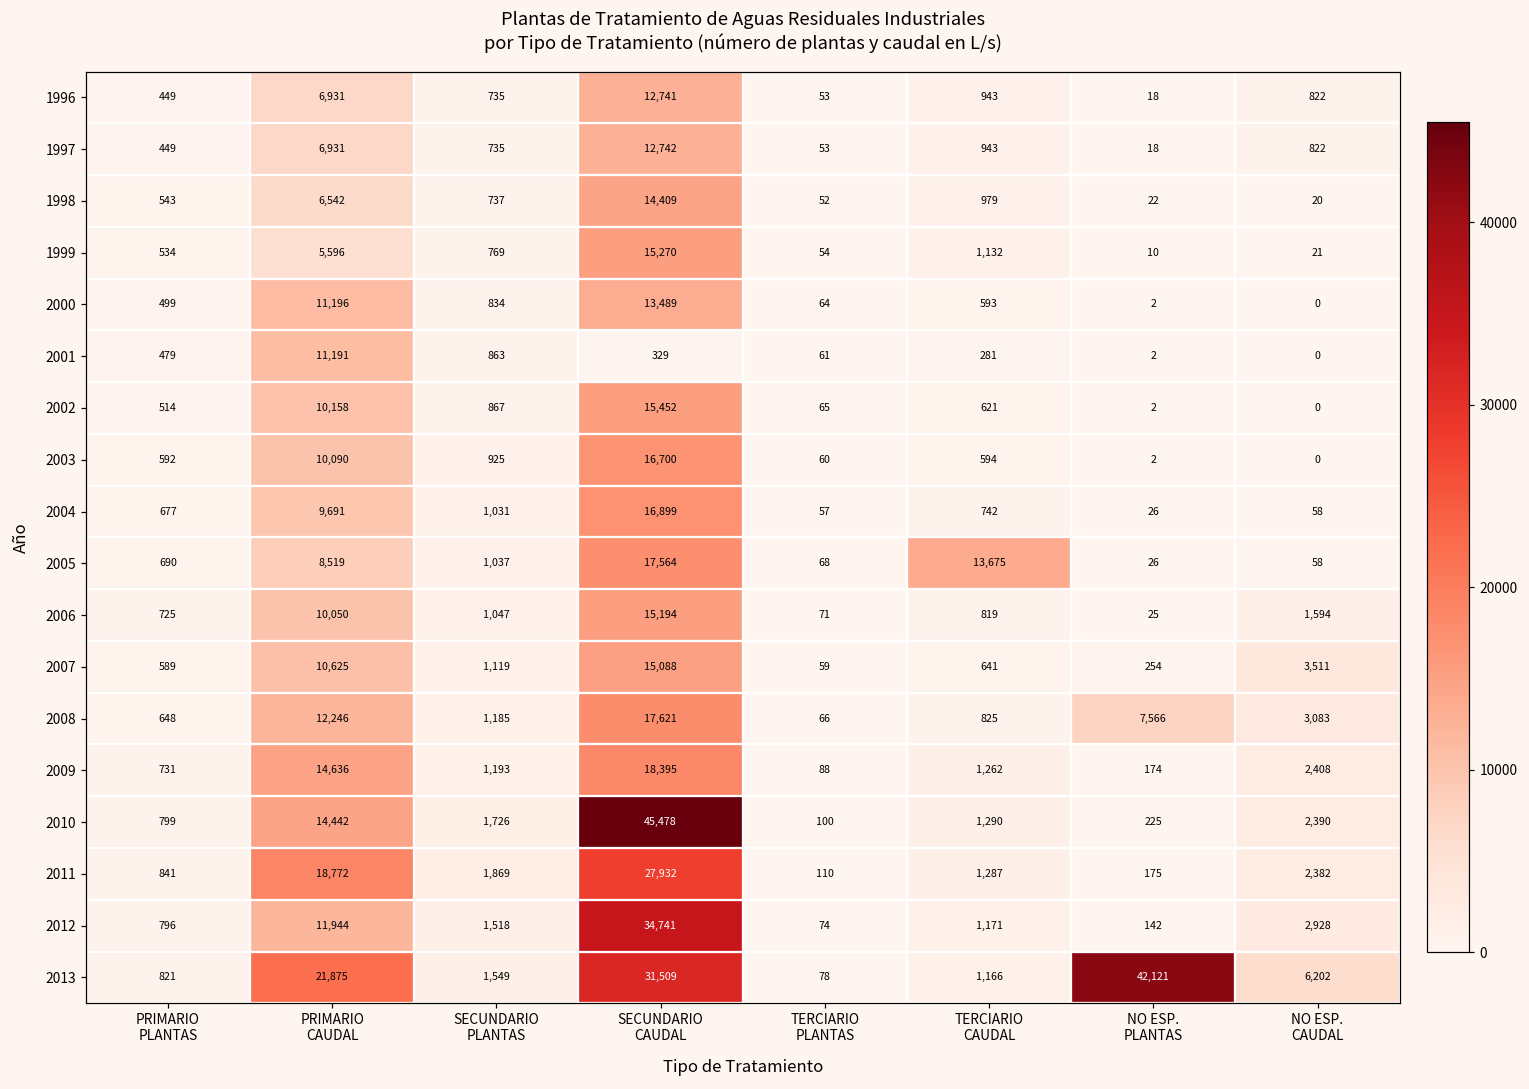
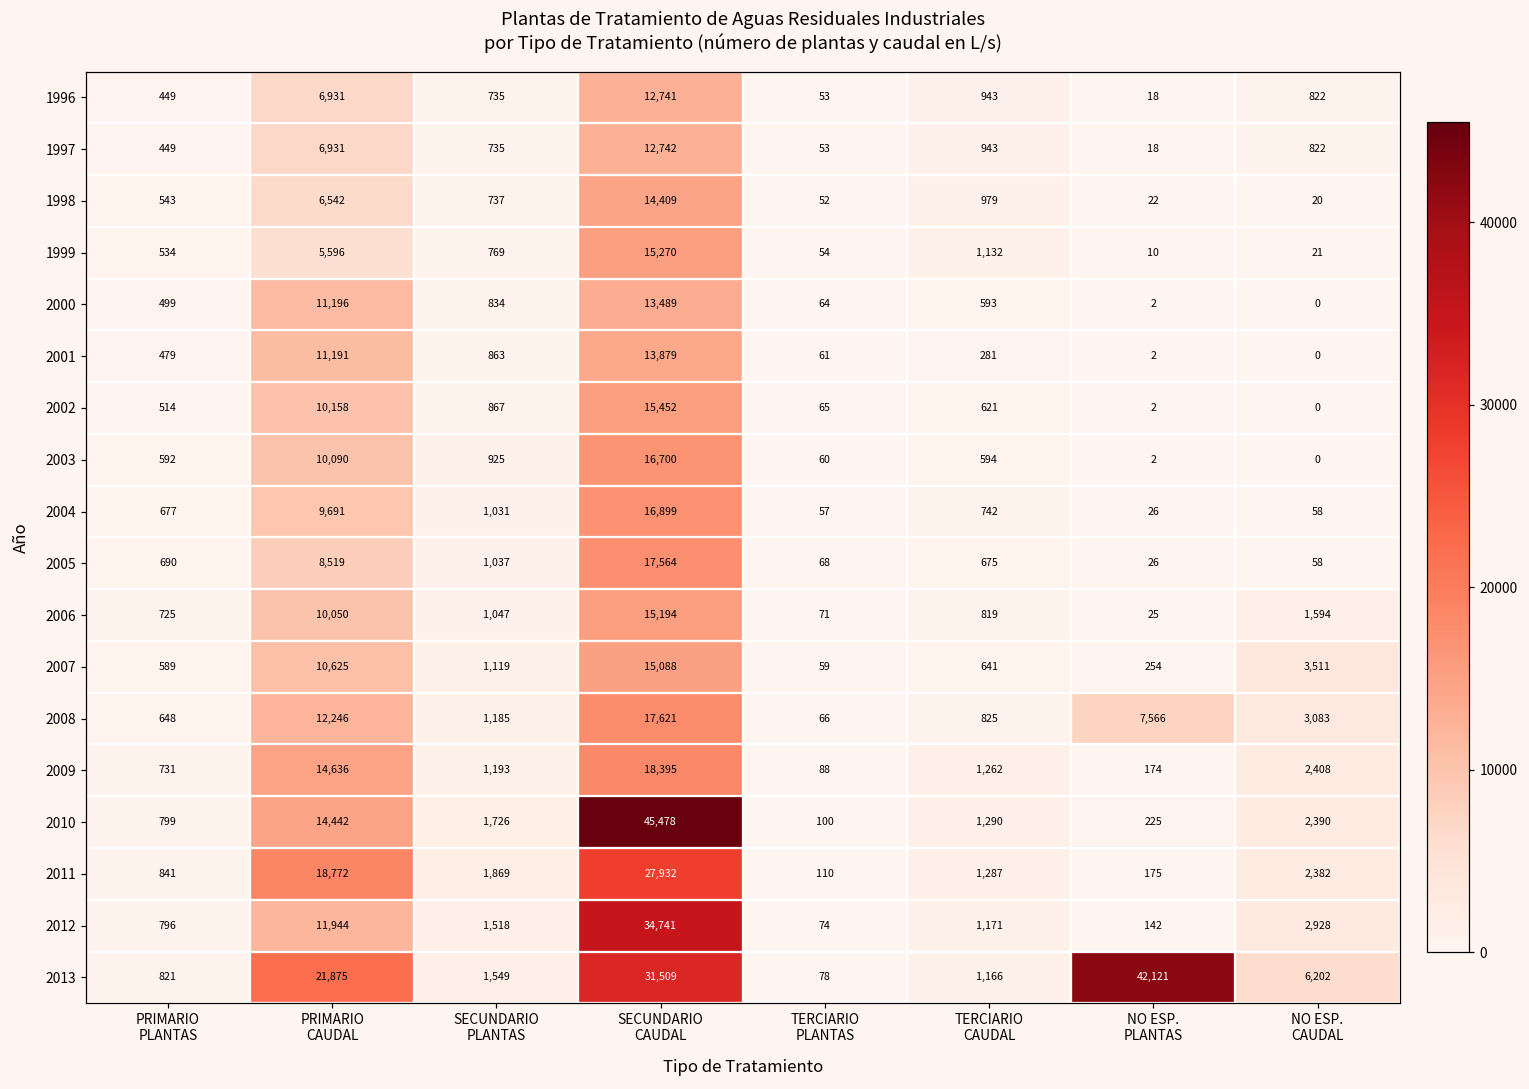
  {
    "1996": {
      "PRIMARIO PLANTAS": "449",
      "PRIMARIO CAUDAL": "6,931",
      "SECUNDARIO PLANTAS": "735",
      "SECUNDARIO CAUDAL": "12,741",
      "TERCIARIO PLANTAS": "53",
      "TERCIARIO CAUDAL": "943",
      "NO ESP. PLANTAS": "18",
      "NO ESP. CAUDAL": "822"
    },
    "1997": {
      "PRIMARIO PLANTAS": "449",
      "PRIMARIO CAUDAL": "6,931",
      "SECUNDARIO PLANTAS": "735",
      "SECUNDARIO CAUDAL": "12,742",
      "TERCIARIO PLANTAS": "53",
      "TERCIARIO CAUDAL": "943",
      "NO ESP. PLANTAS": "18",
      "NO ESP. CAUDAL": "822"
    },
    "1998": {
      "PRIMARIO PLANTAS": "543",
      "PRIMARIO CAUDAL": "6,542",
      "SECUNDARIO PLANTAS": "737",
      "SECUNDARIO CAUDAL": "14,409",
      "TERCIARIO PLANTAS": "52",
      "TERCIARIO CAUDAL": "979",
      "NO ESP. PLANTAS": "22",
      "NO ESP. CAUDAL": "20"
    },
    "1999": {
      "PRIMARIO PLANTAS": "534",
      "PRIMARIO CAUDAL": "5,596",
      "SECUNDARIO PLANTAS": "769",
      "SECUNDARIO CAUDAL": "15,270",
      "TERCIARIO PLANTAS": "54",
      "TERCIARIO CAUDAL": "1,132",
      "NO ESP. PLANTAS": "10",
      "NO ESP. CAUDAL": "21"
    },
    "2000": {
      "PRIMARIO PLANTAS": "499",
      "PRIMARIO CAUDAL": "11,196",
      "SECUNDARIO PLANTAS": "834",
      "SECUNDARIO CAUDAL": "13,489",
      "TERCIARIO PLANTAS": "64",
      "TERCIARIO CAUDAL": "593",
      "NO ESP. PLANTAS": "2",
      "NO ESP. CAUDAL": "0"
    },
    "2001": {
      "PRIMARIO PLANTAS": "479",
      "PRIMARIO CAUDAL": "11,191",
      "SECUNDARIO PLANTAS": "863",
-     "SECUNDARIO CAUDAL": "329",
+     "SECUNDARIO CAUDAL": "13,879",
      "TERCIARIO PLANTAS": "61",
      "TERCIARIO CAUDAL": "281",
      "NO ESP. PLANTAS": "2",
      "NO ESP. CAUDAL": "0"
    },
    "2002": {
      "PRIMARIO PLANTAS": "514",
      "PRIMARIO CAUDAL": "10,158",
      "SECUNDARIO PLANTAS": "867",
      "SECUNDARIO CAUDAL": "15,452",
      "TERCIARIO PLANTAS": "65",
      "TERCIARIO CAUDAL": "621",
      "NO ESP. PLANTAS": "2",
      "NO ESP. CAUDAL": "0"
    },
    "2003": {
      "PRIMARIO PLANTAS": "592",
      "PRIMARIO CAUDAL": "10,090",
      "SECUNDARIO PLANTAS": "925",
      "SECUNDARIO CAUDAL": "16,700",
      "TERCIARIO PLANTAS": "60",
      "TERCIARIO CAUDAL": "594",
      "NO ESP. PLANTAS": "2",
      "NO ESP. CAUDAL": "0"
    },
    "2004": {
      "PRIMARIO PLANTAS": "677",
      "PRIMARIO CAUDAL": "9,691",
      "SECUNDARIO PLANTAS": "1,031",
      "SECUNDARIO CAUDAL": "16,899",
      "TERCIARIO PLANTAS": "57",
      "TERCIARIO CAUDAL": "742",
      "NO ESP. PLANTAS": "26",
      "NO ESP. CAUDAL": "58"
    },
    "2005": {
      "PRIMARIO PLANTAS": "690",
      "PRIMARIO CAUDAL": "8,519",
      "SECUNDARIO PLANTAS": "1,037",
      "SECUNDARIO CAUDAL": "17,564",
      "TERCIARIO PLANTAS": "68",
-     "TERCIARIO CAUDAL": "13,675",
+     "TERCIARIO CAUDAL": "675",
      "NO ESP. PLANTAS": "26",
      "NO ESP. CAUDAL": "58"
    },
    "2006": {
      "PRIMARIO PLANTAS": "725",
      "PRIMARIO CAUDAL": "10,050",
      "SECUNDARIO PLANTAS": "1,047",
      "SECUNDARIO CAUDAL": "15,194",
      "TERCIARIO PLANTAS": "71",
      "TERCIARIO CAUDAL": "819",
      "NO ESP. PLANTAS": "25",
      "NO ESP. CAUDAL": "1,594"
    },
    "2007": {
      "PRIMARIO PLANTAS": "589",
      "PRIMARIO CAUDAL": "10,625",
      "SECUNDARIO PLANTAS": "1,119",
      "SECUNDARIO CAUDAL": "15,088",
      "TERCIARIO PLANTAS": "59",
      "TERCIARIO CAUDAL": "641",
      "NO ESP. PLANTAS": "254",
      "NO ESP. CAUDAL": "3,511"
    },
    "2008": {
      "PRIMARIO PLANTAS": "648",
      "PRIMARIO CAUDAL": "12,246",
      "SECUNDARIO PLANTAS": "1,185",
      "SECUNDARIO CAUDAL": "17,621",
      "TERCIARIO PLANTAS": "66",
      "TERCIARIO CAUDAL": "825",
      "NO ESP. PLANTAS": "7,566",
      "NO ESP. CAUDAL": "3,083"
    },
    "2009": {
      "PRIMARIO PLANTAS": "731",
      "PRIMARIO CAUDAL": "14,636",
      "SECUNDARIO PLANTAS": "1,193",
      "SECUNDARIO CAUDAL": "18,395",
      "TERCIARIO PLANTAS": "88",
      "TERCIARIO CAUDAL": "1,262",
      "NO ESP. PLANTAS": "174",
      "NO ESP. CAUDAL": "2,408"
    },
    "2010": {
      "PRIMARIO PLANTAS": "799",
      "PRIMARIO CAUDAL": "14,442",
      "SECUNDARIO PLANTAS": "1,726",
      "SECUNDARIO CAUDAL": "45,478",
      "TERCIARIO PLANTAS": "100",
      "TERCIARIO CAUDAL": "1,290",
      "NO ESP. PLANTAS": "225",
      "NO ESP. CAUDAL": "2,390"
    },
    "2011": {
      "PRIMARIO PLANTAS": "841",
      "PRIMARIO CAUDAL": "18,772",
      "SECUNDARIO PLANTAS": "1,869",
      "SECUNDARIO CAUDAL": "27,932",
      "TERCIARIO PLANTAS": "110",
      "TERCIARIO CAUDAL": "1,287",
      "NO ESP. PLANTAS": "175",
      "NO ESP. CAUDAL": "2,382"
    },
    "2012": {
      "PRIMARIO PLANTAS": "796",
      "PRIMARIO CAUDAL": "11,944",
      "SECUNDARIO PLANTAS": "1,518",
      "SECUNDARIO CAUDAL": "34,741",
      "TERCIARIO PLANTAS": "74",
      "TERCIARIO CAUDAL": "1,171",
      "NO ESP. PLANTAS": "142",
      "NO ESP. CAUDAL": "2,928"
    },
    "2013": {
      "PRIMARIO PLANTAS": "821",
      "PRIMARIO CAUDAL": "21,875",
      "SECUNDARIO PLANTAS": "1,549",
      "SECUNDARIO CAUDAL": "31,509",
      "TERCIARIO PLANTAS": "78",
      "TERCIARIO CAUDAL": "1,166",
      "NO ESP. PLANTAS": "42,121",
      "NO ESP. CAUDAL": "6,202"
    }
  }
